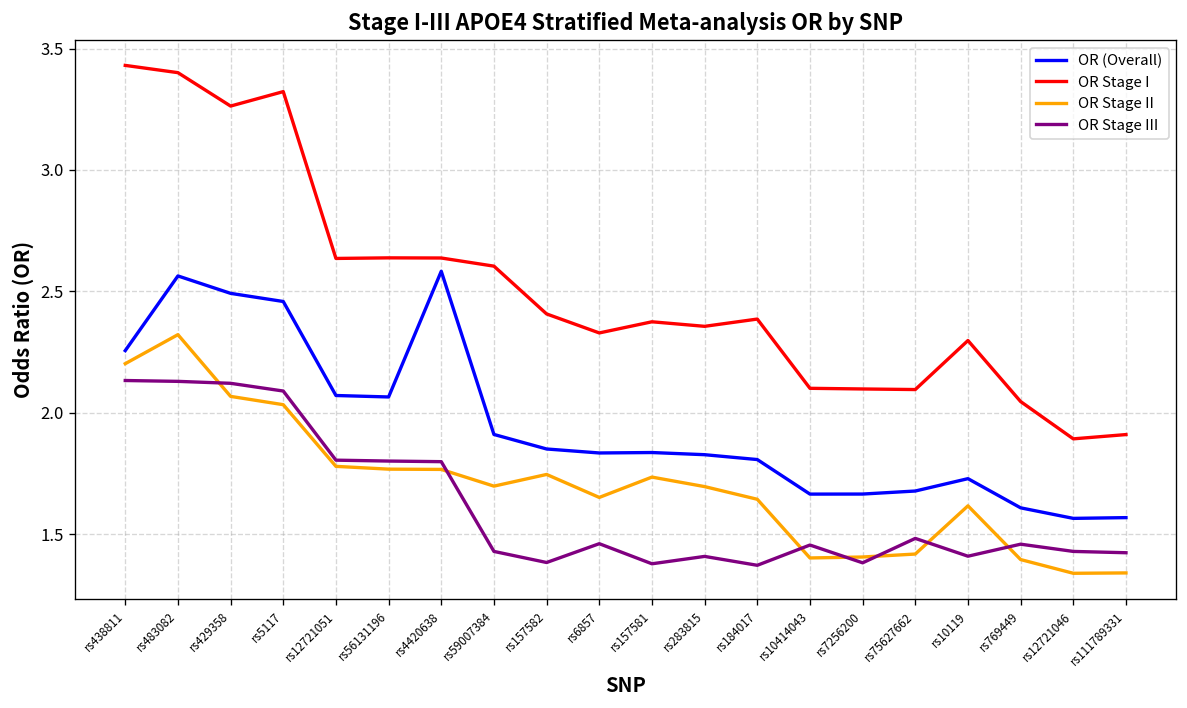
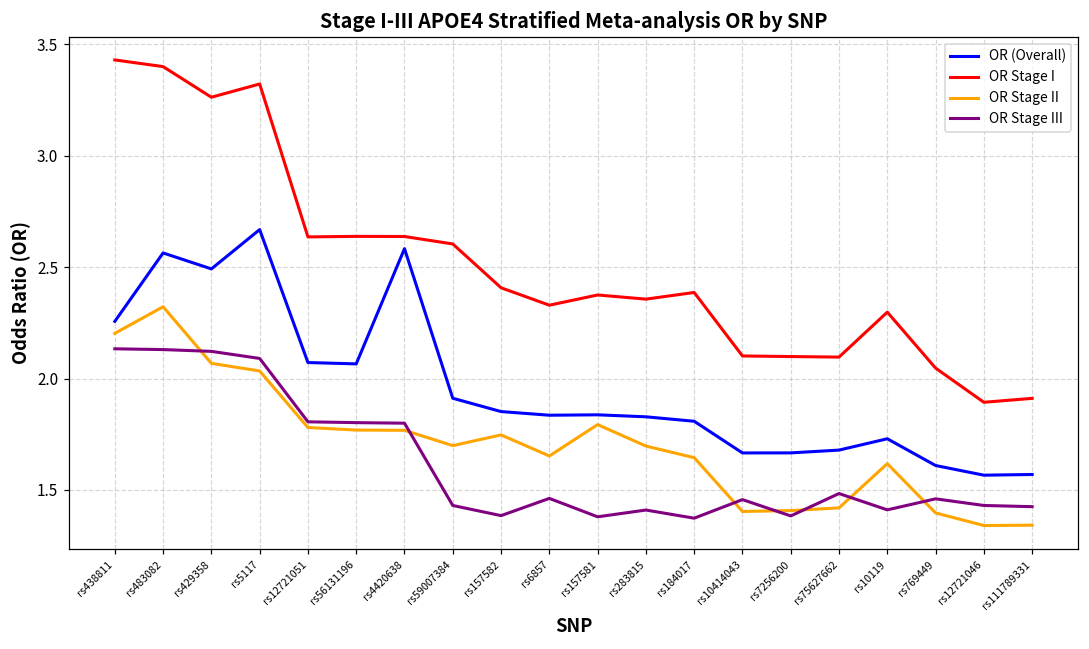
  {
    "OR (Overall)": {
      "rs438811": 2.26,
      "rs483082": 2.56,
      "rs429358": 2.49,
-     "rs5117": 2.46,
+     "rs5117": 2.67,
      "rs12721051": 2.07,
      "rs56131196": 2.07,
      "rs4420638": 2.58,
      "rs59007384": 1.91,
      "rs157582": 1.85,
      "rs6857": 1.84,
      "rs157581": 1.84,
      "rs283815": 1.83,
      "rs184017": 1.81,
      "rs10414043": 1.67,
      "rs7256200": 1.67,
      "rs75627662": 1.68,
      "rs10119": 1.73,
      "rs769449": 1.61,
      "rs12721046": 1.57,
      "rs111789331": 1.57
    },
    "OR Stage I": {
      "rs438811": 3.43,
      "rs483082": 3.40,
      "rs429358": 3.26,
      "rs5117": 3.32,
      "rs12721051": 2.64,
      "rs56131196": 2.64,
      "rs4420638": 2.64,
      "rs59007384": 2.60,
      "rs157582": 2.41,
      "rs6857": 2.33,
      "rs157581": 2.38,
      "rs283815": 2.36,
      "rs184017": 2.39,
      "rs10414043": 2.10,
      "rs7256200": 2.10,
      "rs75627662": 2.10,
      "rs10119": 2.30,
      "rs769449": 2.05,
      "rs12721046": 1.89,
      "rs111789331": 1.91
    },
    "OR Stage II": {
      "rs438811": 2.20,
      "rs483082": 2.32,
      "rs429358": 2.07,
      "rs5117": 2.03,
      "rs12721051": 1.78,
      "rs56131196": 1.77,
      "rs4420638": 1.77,
      "rs59007384": 1.70,
      "rs157582": 1.75,
      "rs6857": 1.65,
-     "rs157581": 1.74,
+     "rs157581": 1.79,
      "rs283815": 1.70,
      "rs184017": 1.64,
      "rs10414043": 1.40,
      "rs7256200": 1.41,
      "rs75627662": 1.42,
      "rs10119": 1.62,
      "rs769449": 1.40,
      "rs12721046": 1.34,
      "rs111789331": 1.34
    },
    "OR Stage III": {
      "rs438811": 2.13,
      "rs483082": 2.13,
      "rs429358": 2.12,
      "rs5117": 2.09,
      "rs12721051": 1.81,
      "rs56131196": 1.80,
      "rs4420638": 1.80,
      "rs59007384": 1.43,
      "rs157582": 1.38,
      "rs6857": 1.46,
      "rs157581": 1.38,
      "rs283815": 1.41,
      "rs184017": 1.37,
      "rs10414043": 1.46,
      "rs7256200": 1.38,
      "rs75627662": 1.48,
      "rs10119": 1.41,
      "rs769449": 1.46,
      "rs12721046": 1.43,
      "rs111789331": 1.42
    }
  }
